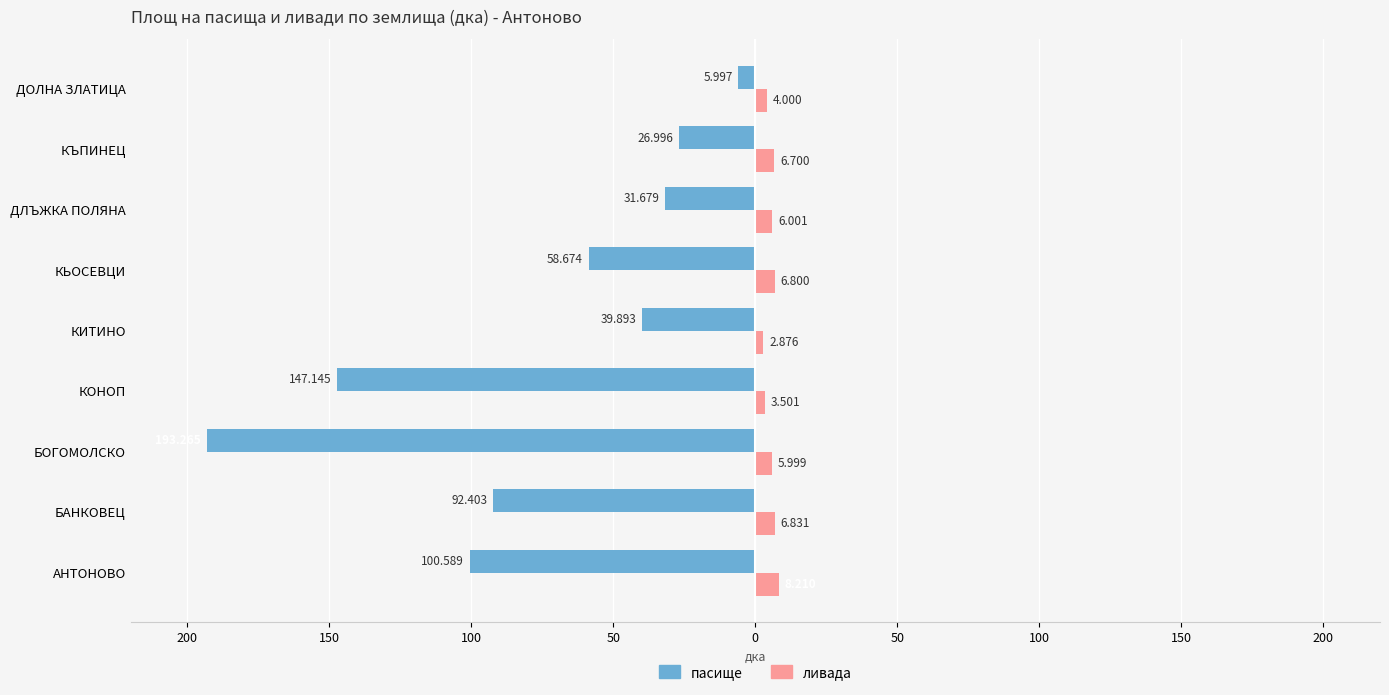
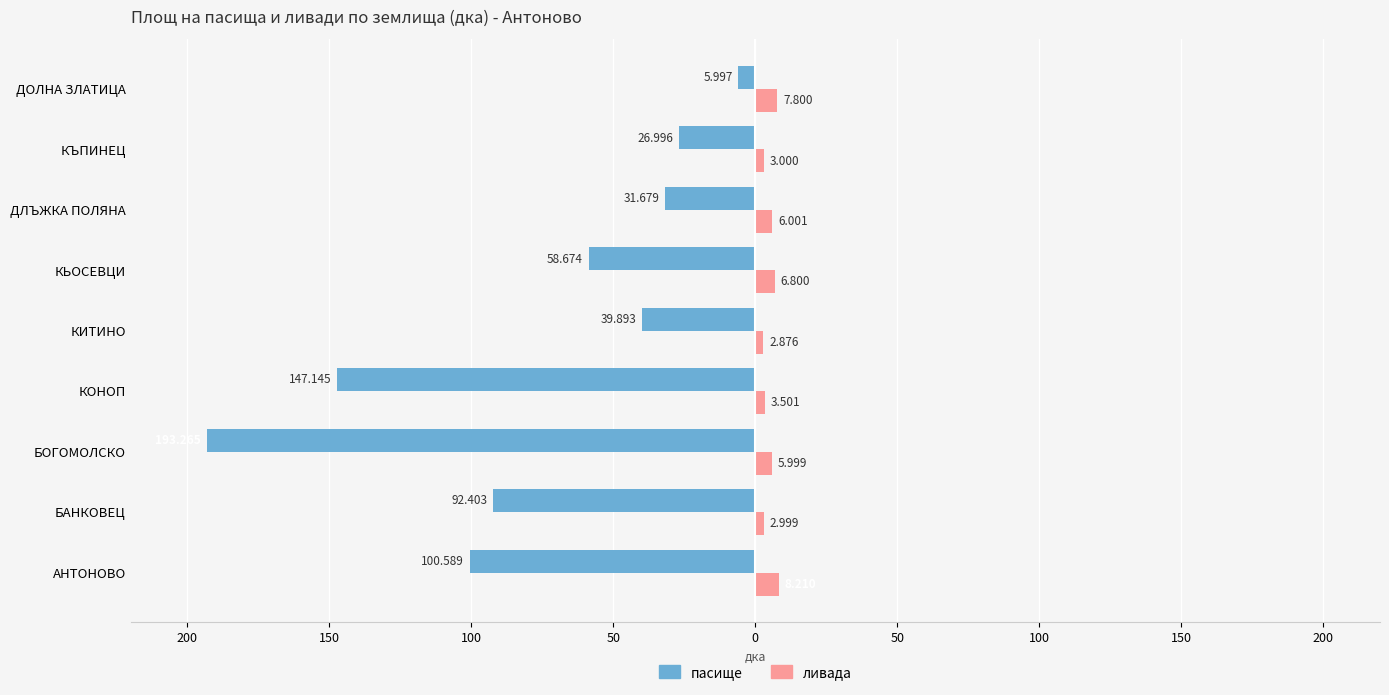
  {
    "ливада": {
-     "ДОЛНА ЗЛАТИЦА": 4.000,
-     "КЪПИНЕЦ": 6.700,
+     "ДОЛНА ЗЛАТИЦА": 7.800,
+     "КЪПИНЕЦ": 3.000,
      "ДЛЪЖКА ПОЛЯНА": 6.001,
      "КЬОСЕВЦИ": 6.800,
      "КИТИНО": 2.876,
      "КОНОП": 3.501,
      "БОГОМОЛСКО": 5.999,
-     "БАНКОВЕЦ": 6.831
+     "БАНКОВЕЦ": 2.999
    }
  }
